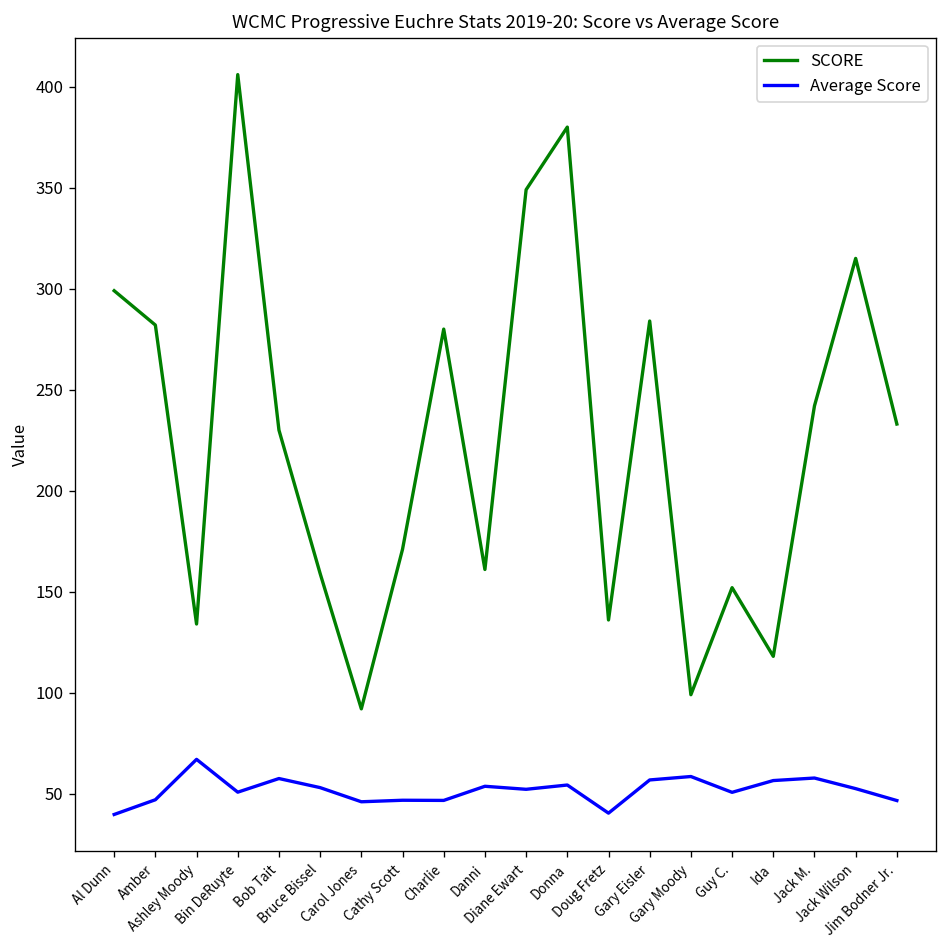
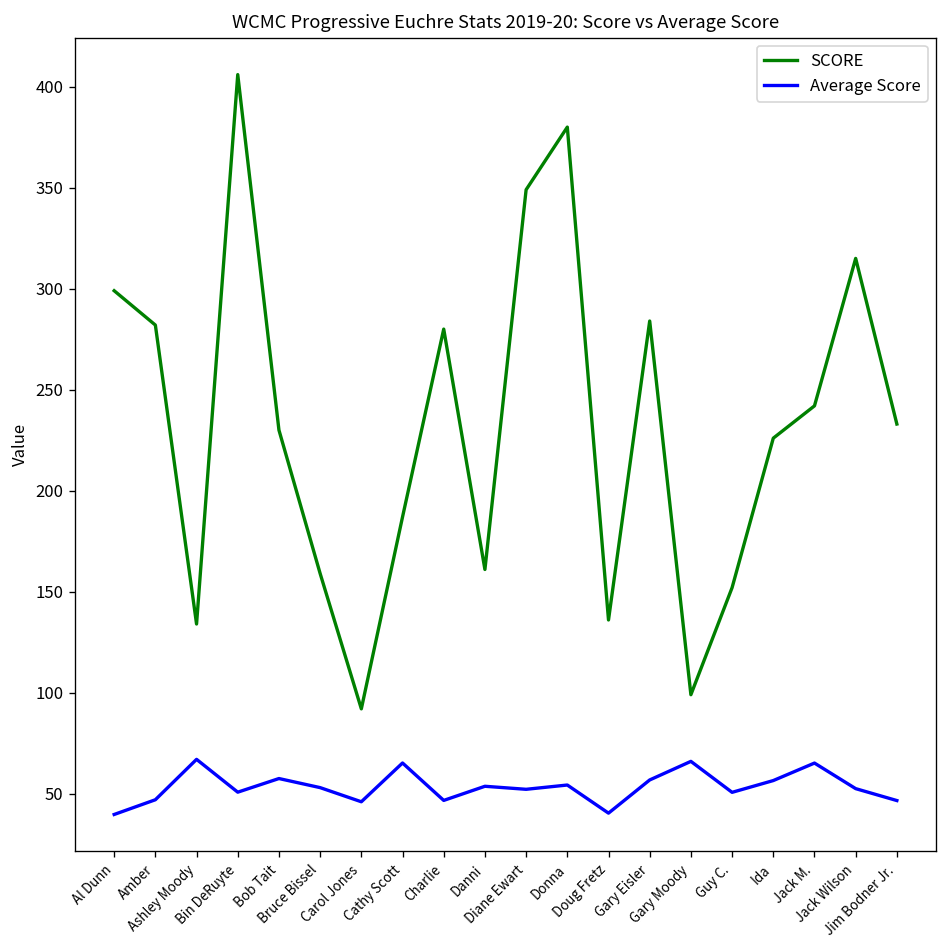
  {
    "SCORE": {
      "Al Dunn": 299,
      "Amber": 282,
      "Ashley Moody": 134,
      "Bin DeRuyte": 406,
      "Bob Tait": 230,
      "Bruce Bissel": 159,
      "Carol Jones": 92,
-     "Cathy Scott": 171,
+     "Cathy Scott": 187,
      "Charlie": 280,
      "Danni": 161,
      "Diane Ewart": 349,
      "Donna": 380,
      "Doug Fretz": 136,
      "Gary Eisler": 284,
      "Gary Moody": 99,
      "Guy C.": 152,
-     "Ida": 118,
+     "Ida": 226,
      "Jack M.": 242,
      "Jack Wilson": 315,
      "Jim Bodner Jr.": 233
    },
    "Average Score": {
      "Al Dunn": 40,
      "Amber": 47,
      "Ashley Moody": 67,
      "Bin DeRuyte": 51,
      "Bob Tait": 58,
      "Bruce Bissel": 53,
      "Carol Jones": 46,
-     "Cathy Scott": 47,
+     "Cathy Scott": 65,
      "Charlie": 47,
      "Danni": 54,
      "Diane Ewart": 52,
      "Donna": 54,
      "Doug Fretz": 40,
      "Gary Eisler": 57,
-     "Gary Moody": 59,
+     "Gary Moody": 66,
      "Guy C.": 51,
      "Ida": 57,
-     "Jack M.": 58,
+     "Jack M.": 65,
      "Jack Wilson": 53,
      "Jim Bodner Jr.": 47
    }
  }
